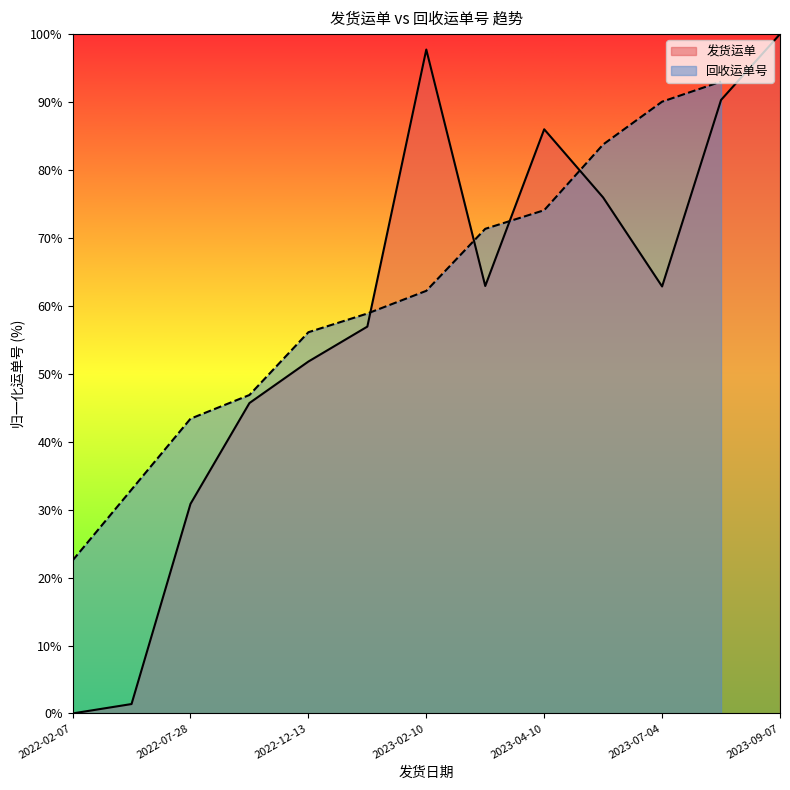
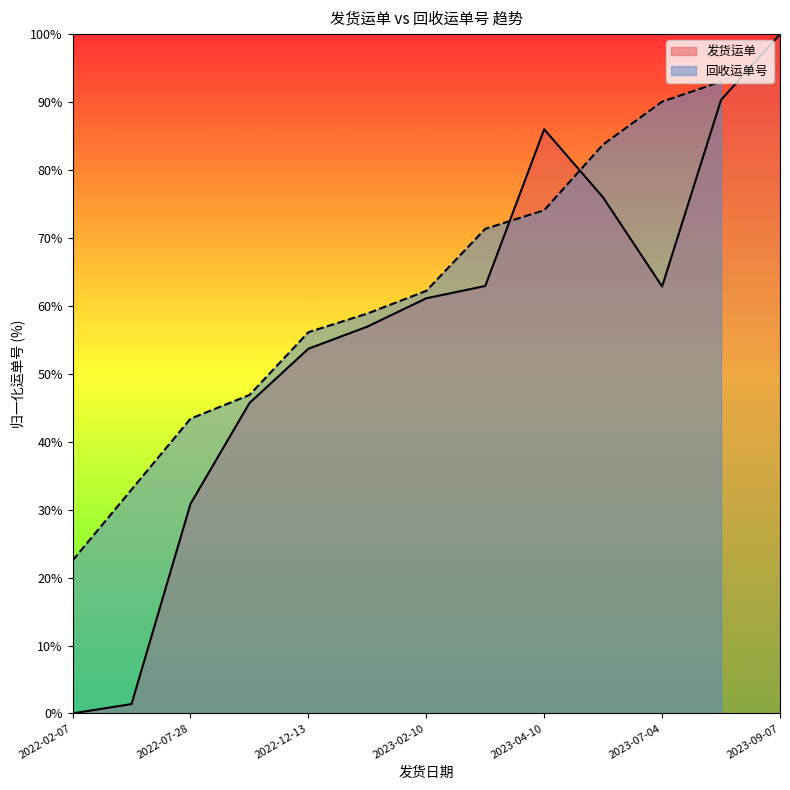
  {
    "发货运单": {
      "2022-02-07": "0%",
      "2022-07-28": "31%",
-     "2022-12-13": "52%",
-     "2023-02-10": "98%",
+     "2022-12-13": "54%",
+     "2023-02-10": "61%",
      "2023-04-10": "86%",
      "2023-07-04": "63%",
      "2023-09-07": "100%"
    },
    "回收运单号": {
      "2022-02-07": "23%",
      "2022-07-28": "43%",
      "2022-12-13": "56%",
      "2023-02-10": "62%",
      "2023-04-10": "74%",
      "2023-07-04": "90%"
    }
  }
